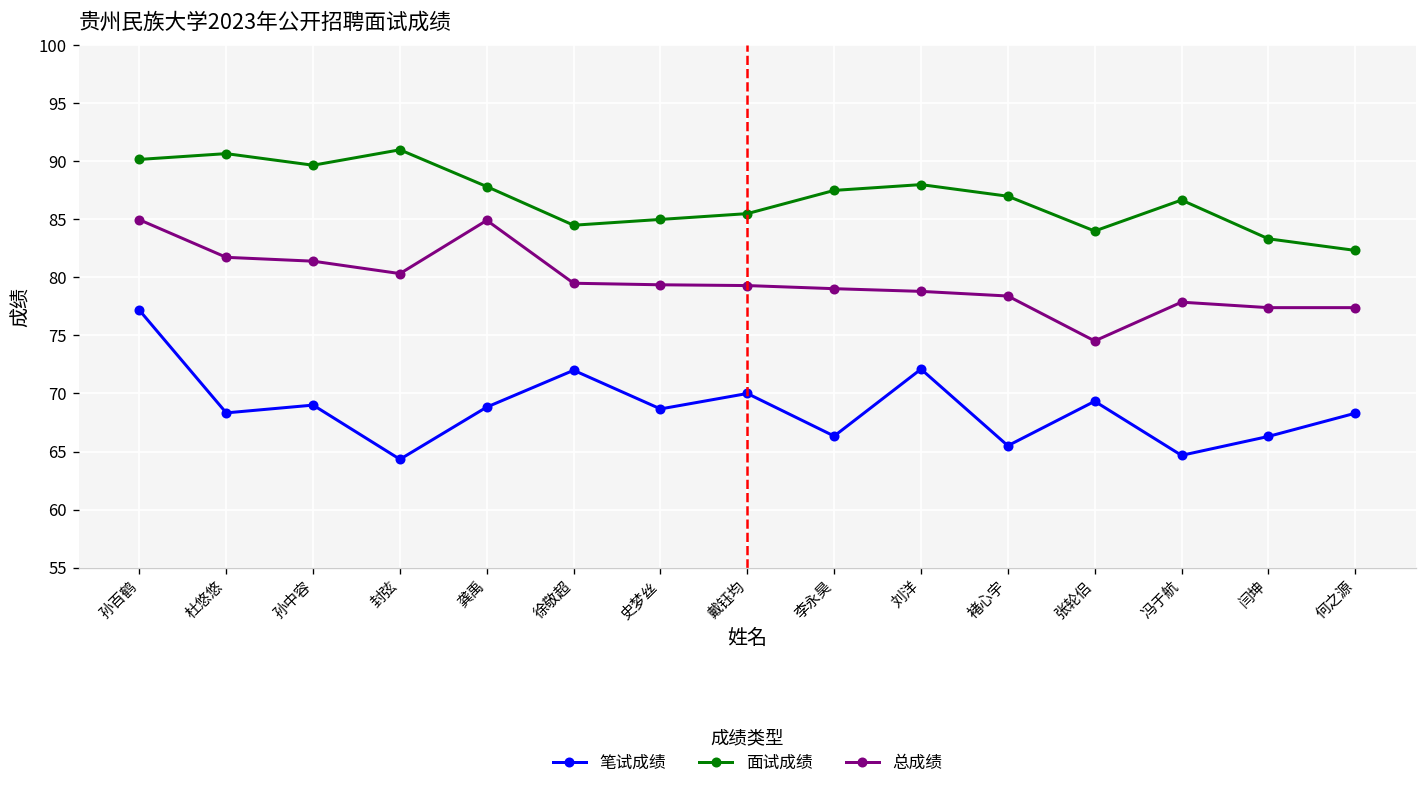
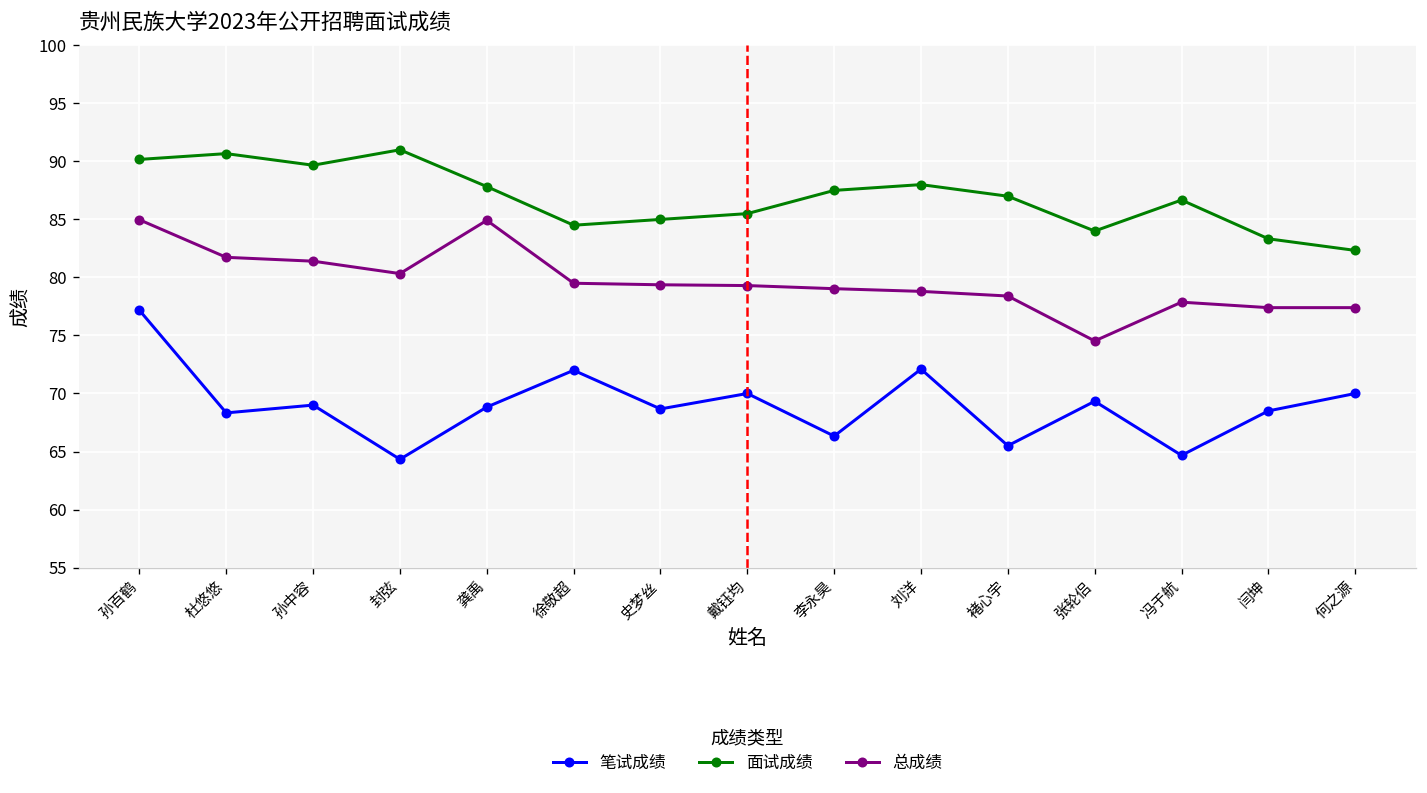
  {
    "笔试成绩": {
      "孙百鹤": 77,
      "杜悠悠": 68,
      "孙中容": 69,
      "封弦": 64,
      "龚禹": 69,
      "徐敬超": 72,
      "史梦丝": 69,
      "戴钰均": 70,
      "李永昊": 66,
      "刘洋": 72,
      "褚心宇": 66,
      "张轮侣": 69,
      "冯于航": 65,
-     "闫坤": 66,
-     "何之源": 68
+     "闫坤": 69,
+     "何之源": 70
    },
    "面试成绩": {
      "孙百鹤": 90,
      "杜悠悠": 91,
      "孙中容": 90,
      "封弦": 91,
      "龚禹": 88,
      "徐敬超": 85,
      "史梦丝": 85,
      "戴钰均": 86,
      "李永昊": 88,
      "刘洋": 88,
      "褚心宇": 87,
      "张轮侣": 84,
      "冯于航": 87,
      "闫坤": 83,
      "何之源": 82
    },
    "总成绩": {
      "孙百鹤": 85,
      "杜悠悠": 82,
      "孙中容": 81,
      "封弦": 80,
      "龚禹": 85,
      "徐敬超": 80,
      "史梦丝": 79,
      "戴钰均": 79,
      "李永昊": 79,
      "刘洋": 79,
      "褚心宇": 78,
      "张轮侣": 75,
      "冯于航": 78,
      "闫坤": 77,
      "何之源": 77
    }
  }
